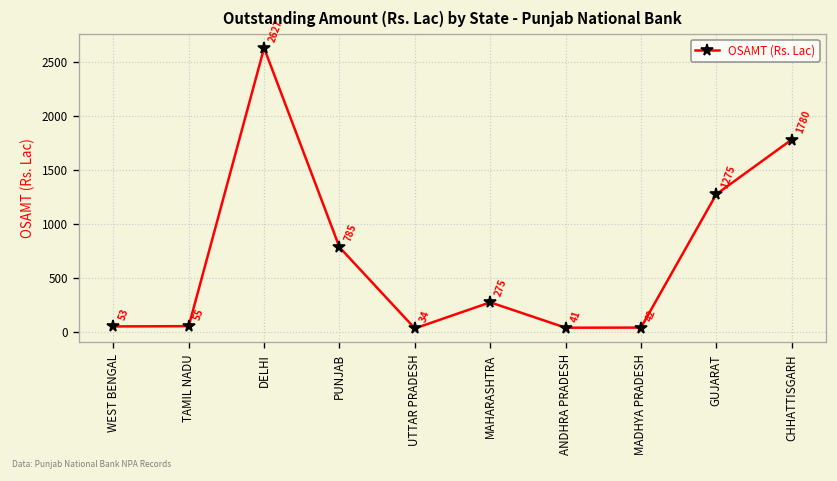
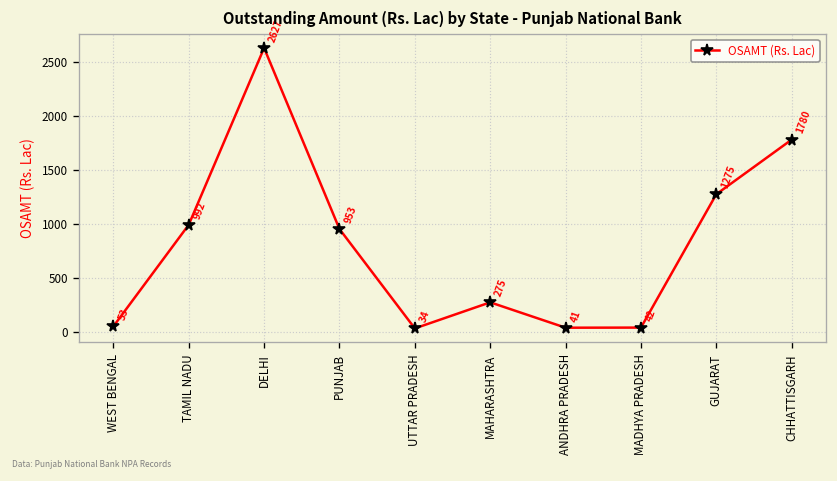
  {
    "WEST BENGAL": 53,
-   "TAMIL NADU": 55,
+   "TAMIL NADU": 992,
    "DELHI": 2627,
-   "PUNJAB": 785,
+   "PUNJAB": 953,
    "UTTAR PRADESH": 34,
    "MAHARASHTRA": 275,
    "ANDHRA PRADESH": 41,
    "MADHYA PRADESH": 42,
    "GUJARAT": 1275,
    "CHHATTISGARH": 1780
  }
